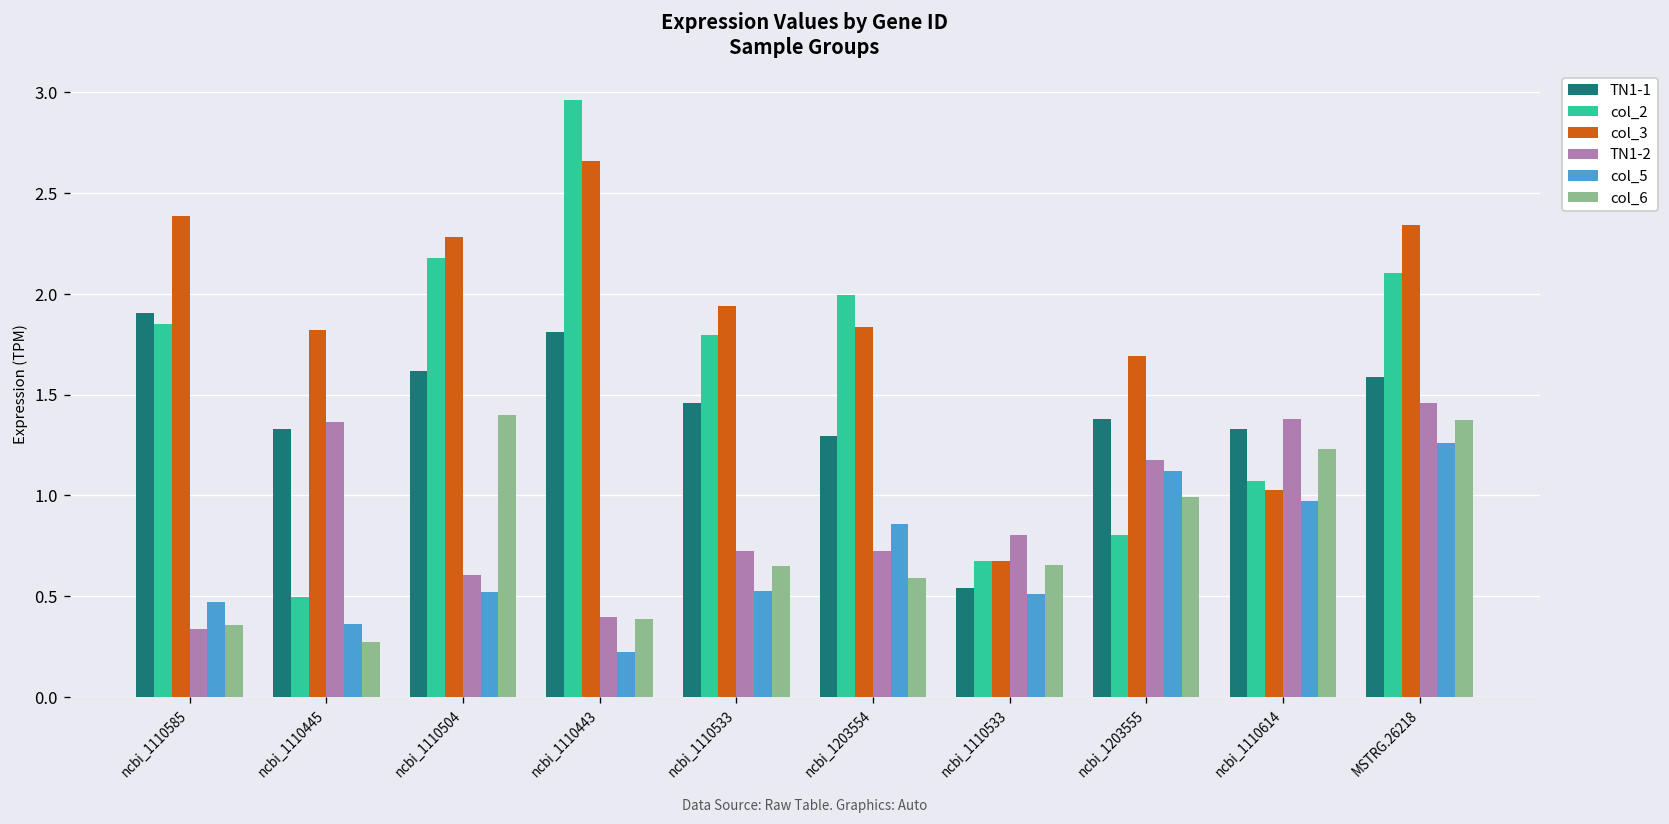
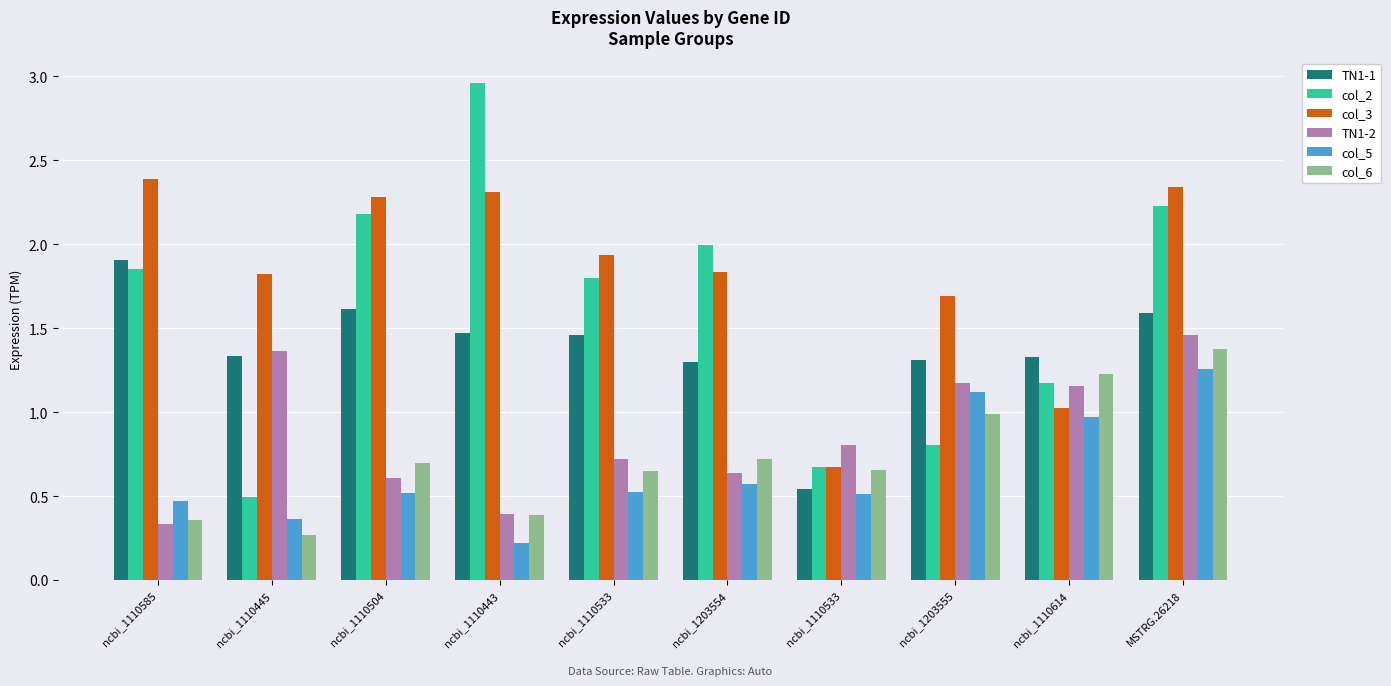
  {
    "TN1-1": {
      "ncbi_1110585": 1.90,
      "ncbi_1110445": 1.33,
      "ncbi_1110504": 1.62,
-     "ncbi_1110443": 1.81,
+     "ncbi_1110443": 1.47,
      "ncbi_1203554": 1.30,
-     "ncbi_1203555": 1.38,
+     "ncbi_1203555": 1.31,
      "ncbi_1110614": 1.33,
      "MSTRG.26218": 1.59
    },
    "col_2": {
      "ncbi_1110585": 1.85,
      "ncbi_1110445": 0.49,
      "ncbi_1110504": 2.18,
      "ncbi_1110443": 2.96,
      "ncbi_1203554": 1.99,
      "ncbi_1203555": 0.80,
-     "ncbi_1110614": 1.07,
-     "MSTRG.26218": 2.10
+     "ncbi_1110614": 1.18,
+     "MSTRG.26218": 2.22
    },
    "col_3": {
      "ncbi_1110585": 2.39,
      "ncbi_1110445": 1.82,
      "ncbi_1110504": 2.28,
-     "ncbi_1110443": 2.66,
+     "ncbi_1110443": 2.31,
      "ncbi_1203554": 1.83,
      "ncbi_1203555": 1.69,
      "ncbi_1110614": 1.03,
      "MSTRG.26218": 2.34
    },
    "TN1-2": {
      "ncbi_1110585": 0.34,
      "ncbi_1110445": 1.36,
      "ncbi_1110504": 0.61,
      "ncbi_1110443": 0.39,
-     "ncbi_1203554": 0.72,
+     "ncbi_1203554": 0.64,
      "ncbi_1203555": 1.17,
-     "ncbi_1110614": 1.38,
+     "ncbi_1110614": 1.16,
      "MSTRG.26218": 1.46
    },
    "col_5": {
      "ncbi_1110585": 0.47,
      "ncbi_1110445": 0.36,
      "ncbi_1110504": 0.52,
      "ncbi_1110443": 0.22,
-     "ncbi_1203554": 0.86,
+     "ncbi_1203554": 0.57,
      "ncbi_1203555": 1.12,
      "ncbi_1110614": 0.97,
      "MSTRG.26218": 1.26
    },
    "col_6": {
      "ncbi_1110585": 0.36,
      "ncbi_1110445": 0.27,
-     "ncbi_1110504": 1.40,
+     "ncbi_1110504": 0.70,
      "ncbi_1110443": 0.39,
-     "ncbi_1203554": 0.59,
+     "ncbi_1203554": 0.72,
      "ncbi_1203555": 0.99,
      "ncbi_1110614": 1.23,
      "MSTRG.26218": 1.38
    }
  }
